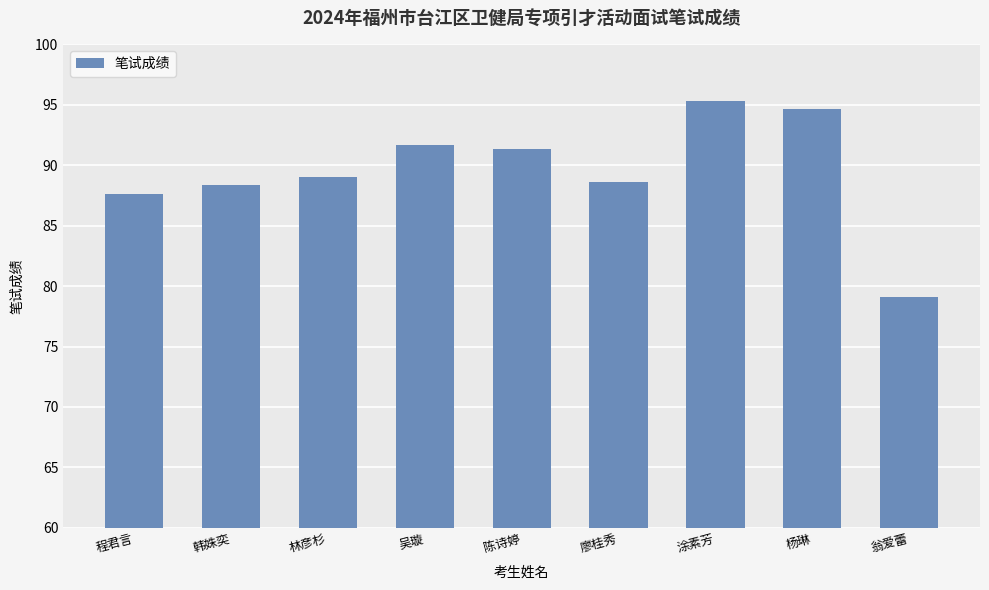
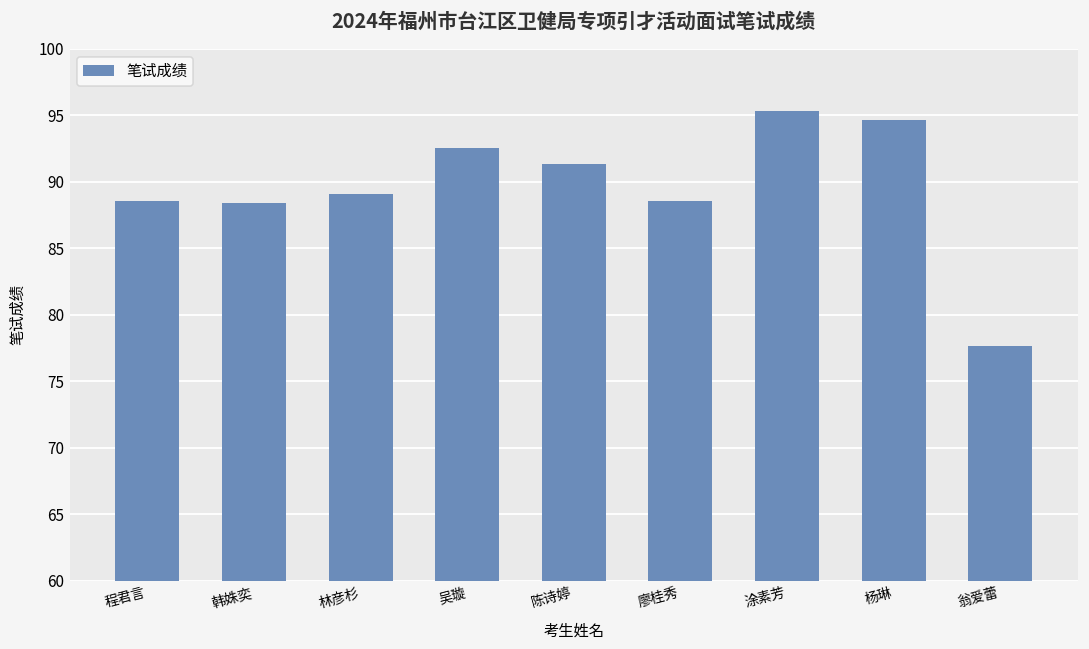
  {
-   "程君言": 87.7,
+   "程君言": 88.6,
    "韩姝奕": 88.4,
    "林彦杉": 89.1,
-   "吴璇": 91.7,
+   "吴璇": 92.6,
    "陈诗婷": 91.3,
    "廖桂秀": 88.6,
    "涂素芳": 95.3,
    "杨琳": 94.7,
-   "翁爱蕾": 79.1
+   "翁爱蕾": 77.7
  }
